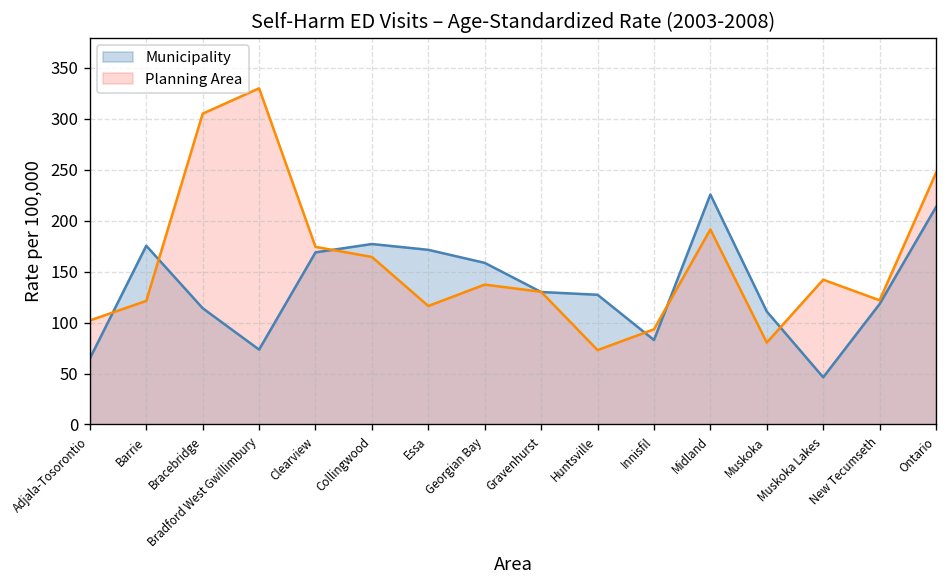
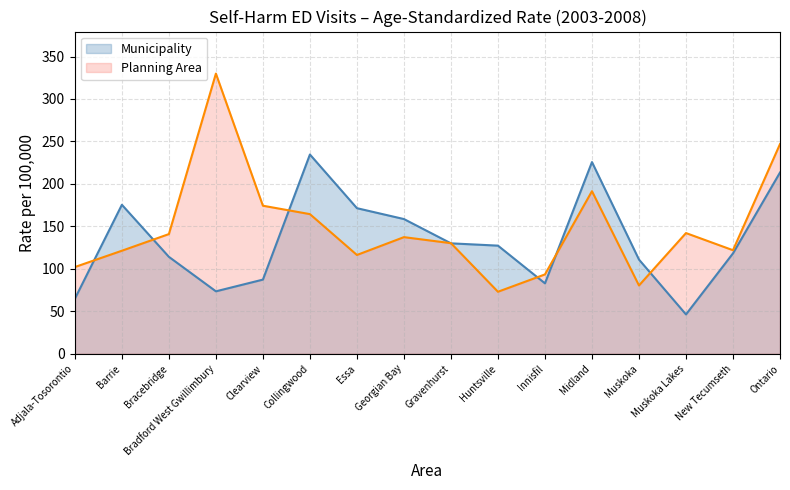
  {
    "Municipality": {
      "Adjala-Tosorontio": 60,
      "Barrie": 180,
      "Bracebridge": 110,
      "Bradford West Gwillimbury": 70,
-     "Clearview": 170,
-     "Collingwood": 180,
+     "Clearview": 90,
+     "Collingwood": 230,
      "Essa": 170,
      "Georgian Bay": 160,
      "Huntsville": 130,
      "Innisfil": 80,
      "Midland": 230,
      "Muskoka": 110,
      "Muskoka Lakes": 50,
      "New Tecumseth": 120,
      "Ontario": 210
    },
    "Planning Area": {
      "Adjala-Tosorontio": 100,
      "Barrie": 120,
-     "Bracebridge": 310,
+     "Bracebridge": 140,
      "Bradford West Gwillimbury": 330,
      "Clearview": 170,
      "Collingwood": 160,
      "Essa": 120,
      "Georgian Bay": 140,
      "Huntsville": 70,
      "Innisfil": 90,
      "Midland": 190,
      "Muskoka": 80,
      "Muskoka Lakes": 140,
      "New Tecumseth": 120,
      "Ontario": 250
    }
  }
